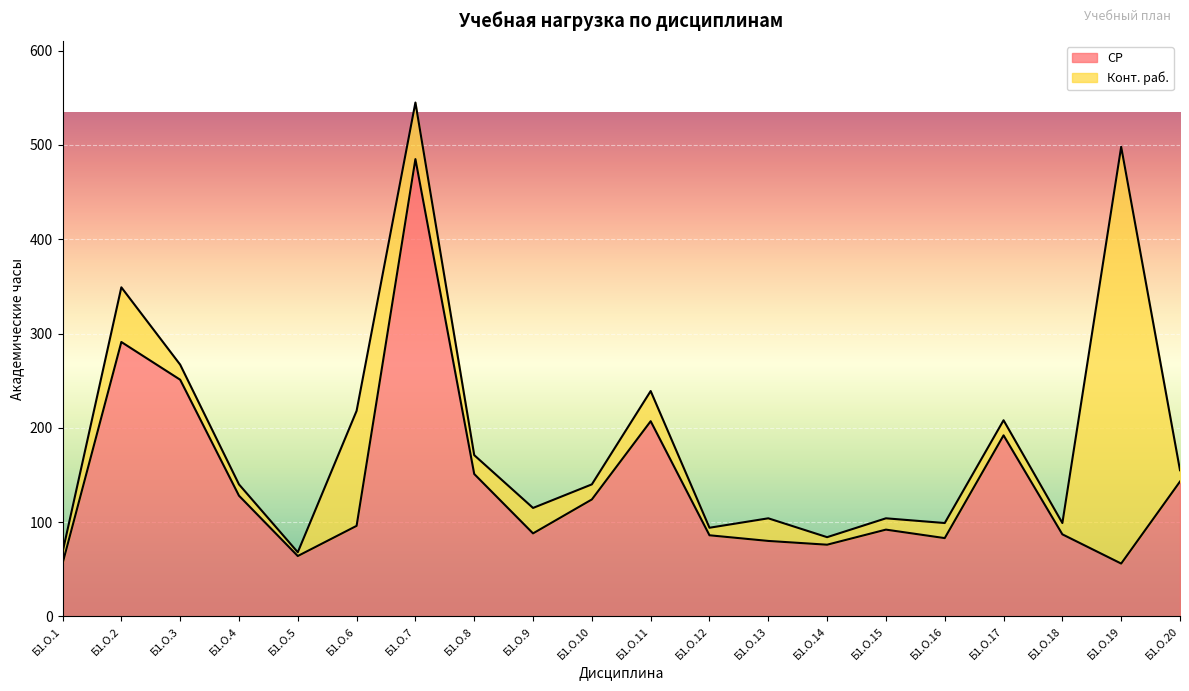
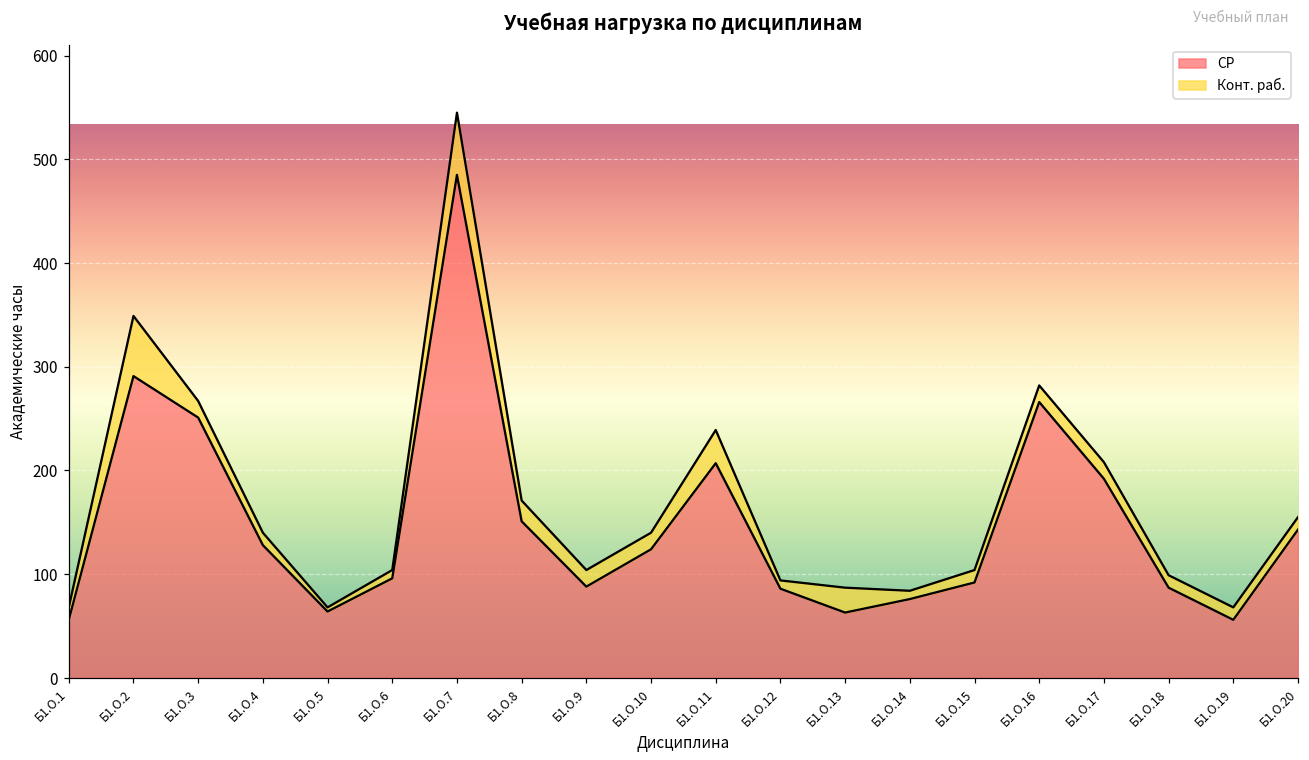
  {
    "СР": {
      "Б1.О.1": 60,
      "Б1.О.2": 290,
      "Б1.О.3": 250,
      "Б1.О.4": 130,
      "Б1.О.5": 60,
      "Б1.О.6": 100,
      "Б1.О.7": 490,
      "Б1.О.8": 150,
      "Б1.О.9": 90,
      "Б1.О.10": 120,
      "Б1.О.11": 210,
      "Б1.О.12": 90,
-     "Б1.О.13": 80,
+     "Б1.О.13": 60,
      "Б1.О.14": 80,
      "Б1.О.15": 90,
-     "Б1.О.16": 80,
+     "Б1.О.16": 270,
      "Б1.О.17": 190,
      "Б1.О.18": 90,
      "Б1.О.19": 60,
      "Б1.О.20": 140
    },
    "Конт. раб.": {
      "Б1.О.1": 10,
      "Б1.О.2": 60,
      "Б1.О.3": 20,
      "Б1.О.4": 10,
      "Б1.О.5": 0,
-     "Б1.О.6": 120,
+     "Б1.О.6": 10,
      "Б1.О.7": 60,
      "Б1.О.8": 20,
-     "Б1.О.9": 30,
+     "Б1.О.9": 20,
      "Б1.О.10": 20,
      "Б1.О.11": 30,
      "Б1.О.12": 10,
      "Б1.О.13": 20,
      "Б1.О.14": 10,
      "Б1.О.15": 10,
      "Б1.О.16": 20,
      "Б1.О.17": 20,
      "Б1.О.18": 10,
-     "Б1.О.19": 440,
+     "Б1.О.19": 10,
      "Б1.О.20": 10
    }
  }
